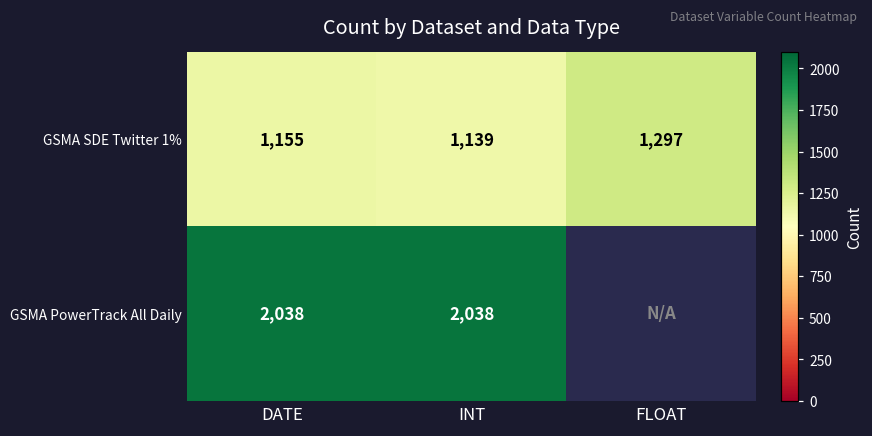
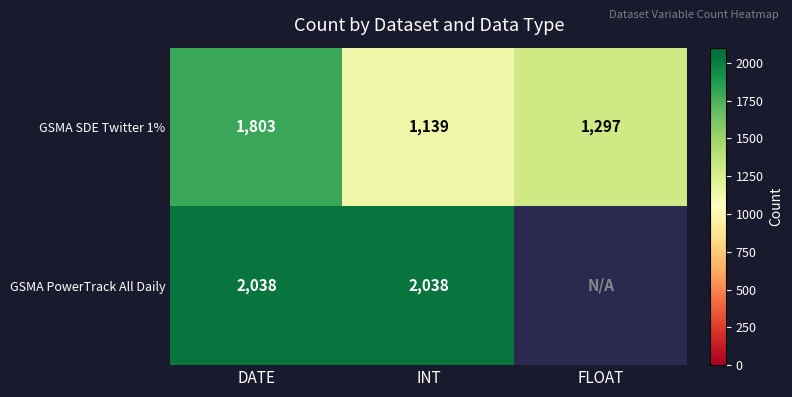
  {
    "GSMA SDE Twitter 1%": {
-     "DATE": "1,155",
+     "DATE": "1,803",
      "INT": "1,139",
      "FLOAT": "1,297"
    },
    "GSMA PowerTrack All Daily": {
      "DATE": "2,038",
      "INT": "2,038"
    }
  }
